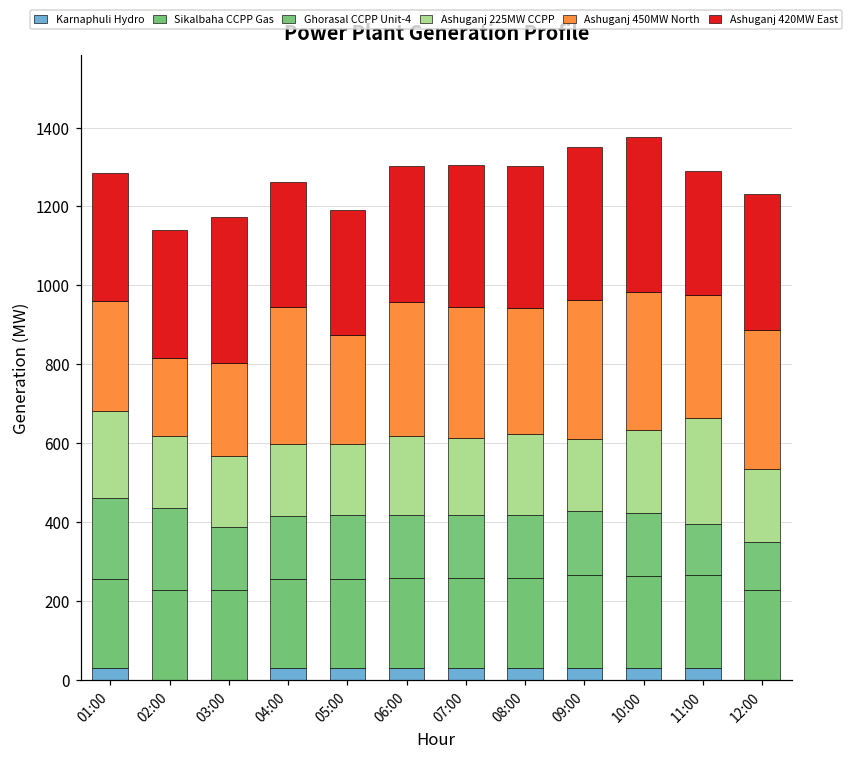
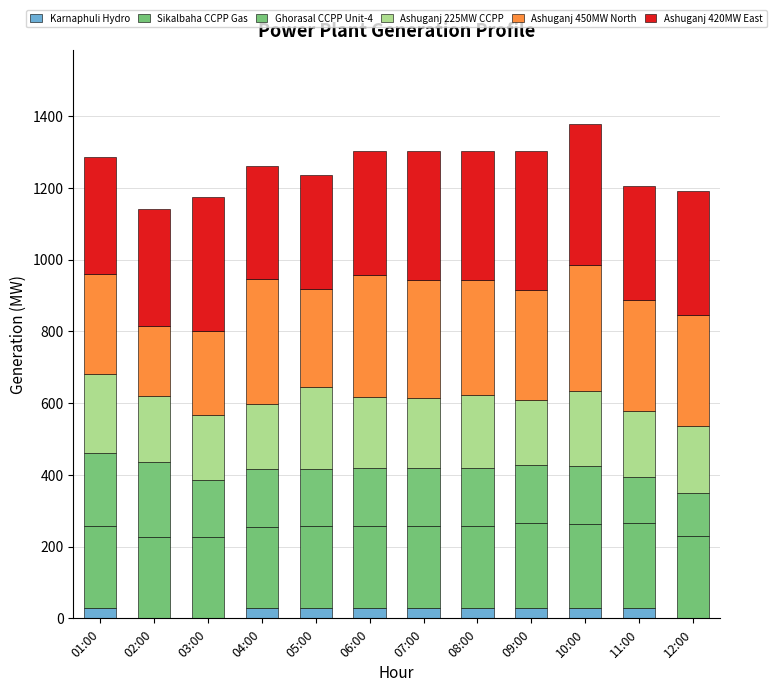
  {
    "Karnaphuli Hydro": {
      "01:00": 30,
      "02:00": 0,
      "03:00": 0,
      "04:00": 30,
      "05:00": 30,
      "06:00": 30,
      "07:00": 30,
      "08:00": 30,
      "09:00": 30,
      "10:00": 30,
      "11:00": 30,
      "12:00": 0
    },
    "Ashuganj 225MW CCPP": {
      "01:00": 220,
      "02:00": 180,
      "03:00": 180,
      "04:00": 180,
-     "05:00": 180,
+     "05:00": 230,
      "06:00": 200,
      "07:00": 200,
      "08:00": 210,
      "09:00": 180,
      "10:00": 210,
-     "11:00": 270,
+     "11:00": 180,
      "12:00": 190
    },
    "Ashuganj 450MW North": {
      "01:00": 280,
      "02:00": 200,
      "03:00": 230,
      "04:00": 350,
      "05:00": 280,
      "06:00": 340,
      "07:00": 330,
      "08:00": 320,
-     "09:00": 350,
+     "09:00": 310,
      "10:00": 350,
      "11:00": 310,
-     "12:00": 350
+     "12:00": 310
    },
    "Ashuganj 420MW East": {
      "01:00": 330,
      "02:00": 330,
      "03:00": 370,
      "04:00": 320,
      "05:00": 320,
      "06:00": 350,
      "07:00": 360,
      "08:00": 360,
      "09:00": 390,
      "10:00": 390,
      "11:00": 320,
      "12:00": 350
    }
  }
